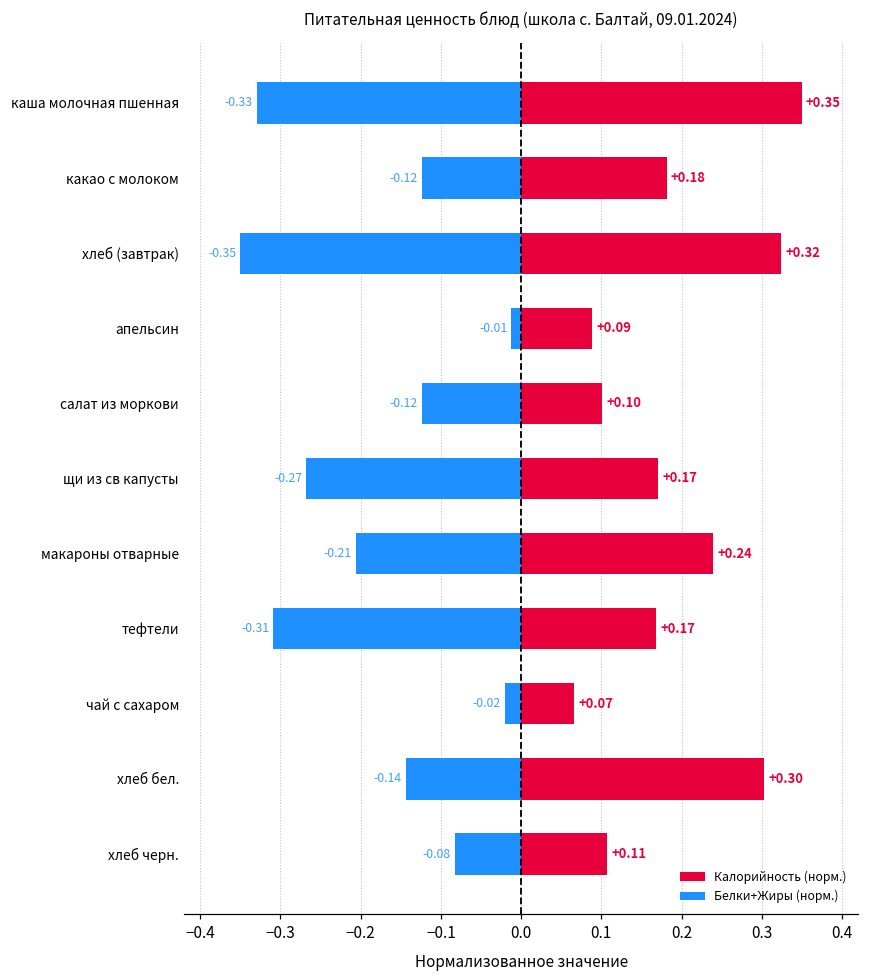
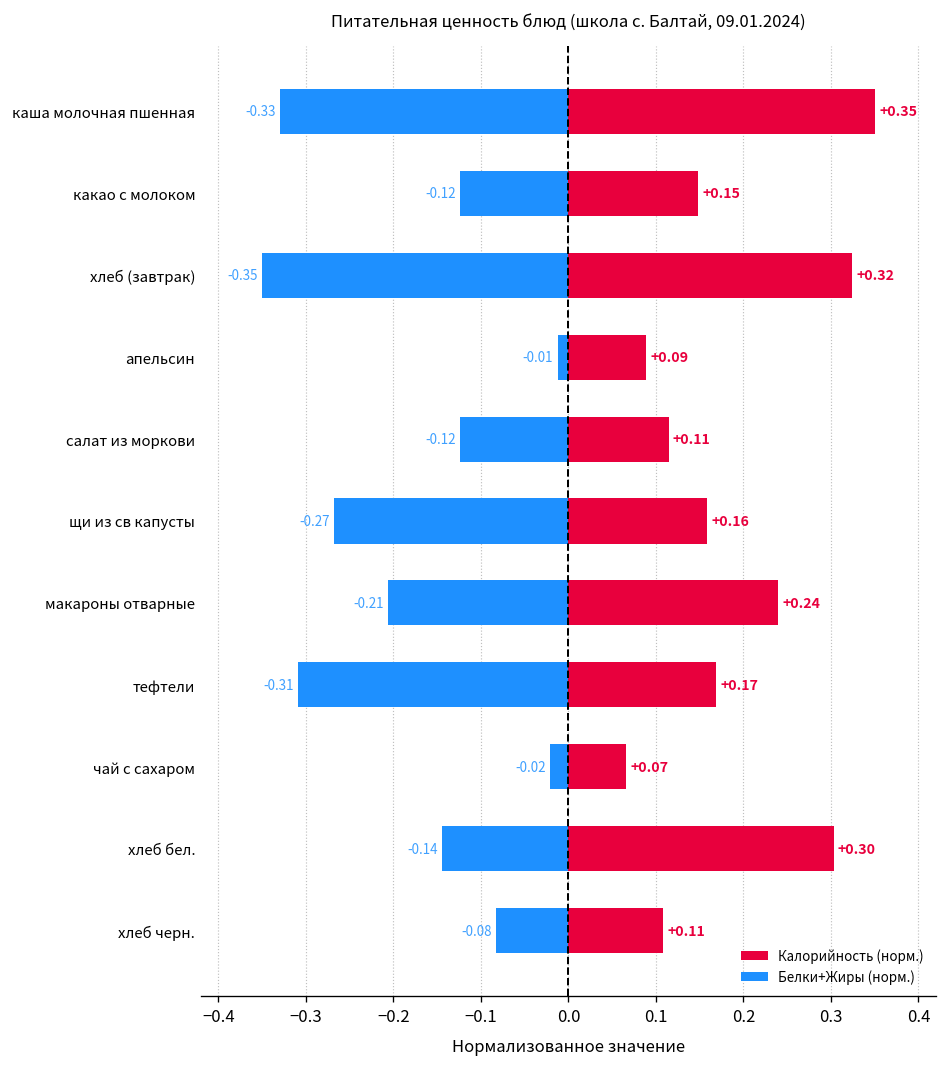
  {
    "Калорийность (норм.)": {
      "каша молочная пшенная": "+0.35",
-     "какао с молоком": "+0.18",
+     "какао с молоком": "+0.15",
      "хлеб (завтрак)": "+0.32",
      "апельсин": "+0.09",
-     "салат из моркови": "+0.10",
-     "щи из св капусты": "+0.17",
+     "салат из моркови": "+0.11",
+     "щи из св капусты": "+0.16",
      "макароны отварные": "+0.24",
      "тефтели": "+0.17",
      "чай с сахаром": "+0.07",
      "хлеб бел.": "+0.30",
      "хлеб черн.": "+0.11"
    },
    "Белки+Жиры (норм.)": {
      "каша молочная пшенная": "-0.33",
      "какао с молоком": "-0.12",
      "хлеб (завтрак)": "-0.35",
      "апельсин": "-0.01",
      "салат из моркови": "-0.12",
      "щи из св капусты": "-0.27",
      "макароны отварные": "-0.21",
      "тефтели": "-0.31",
      "чай с сахаром": "-0.02",
      "хлеб бел.": "-0.14",
      "хлеб черн.": "-0.08"
    }
  }
